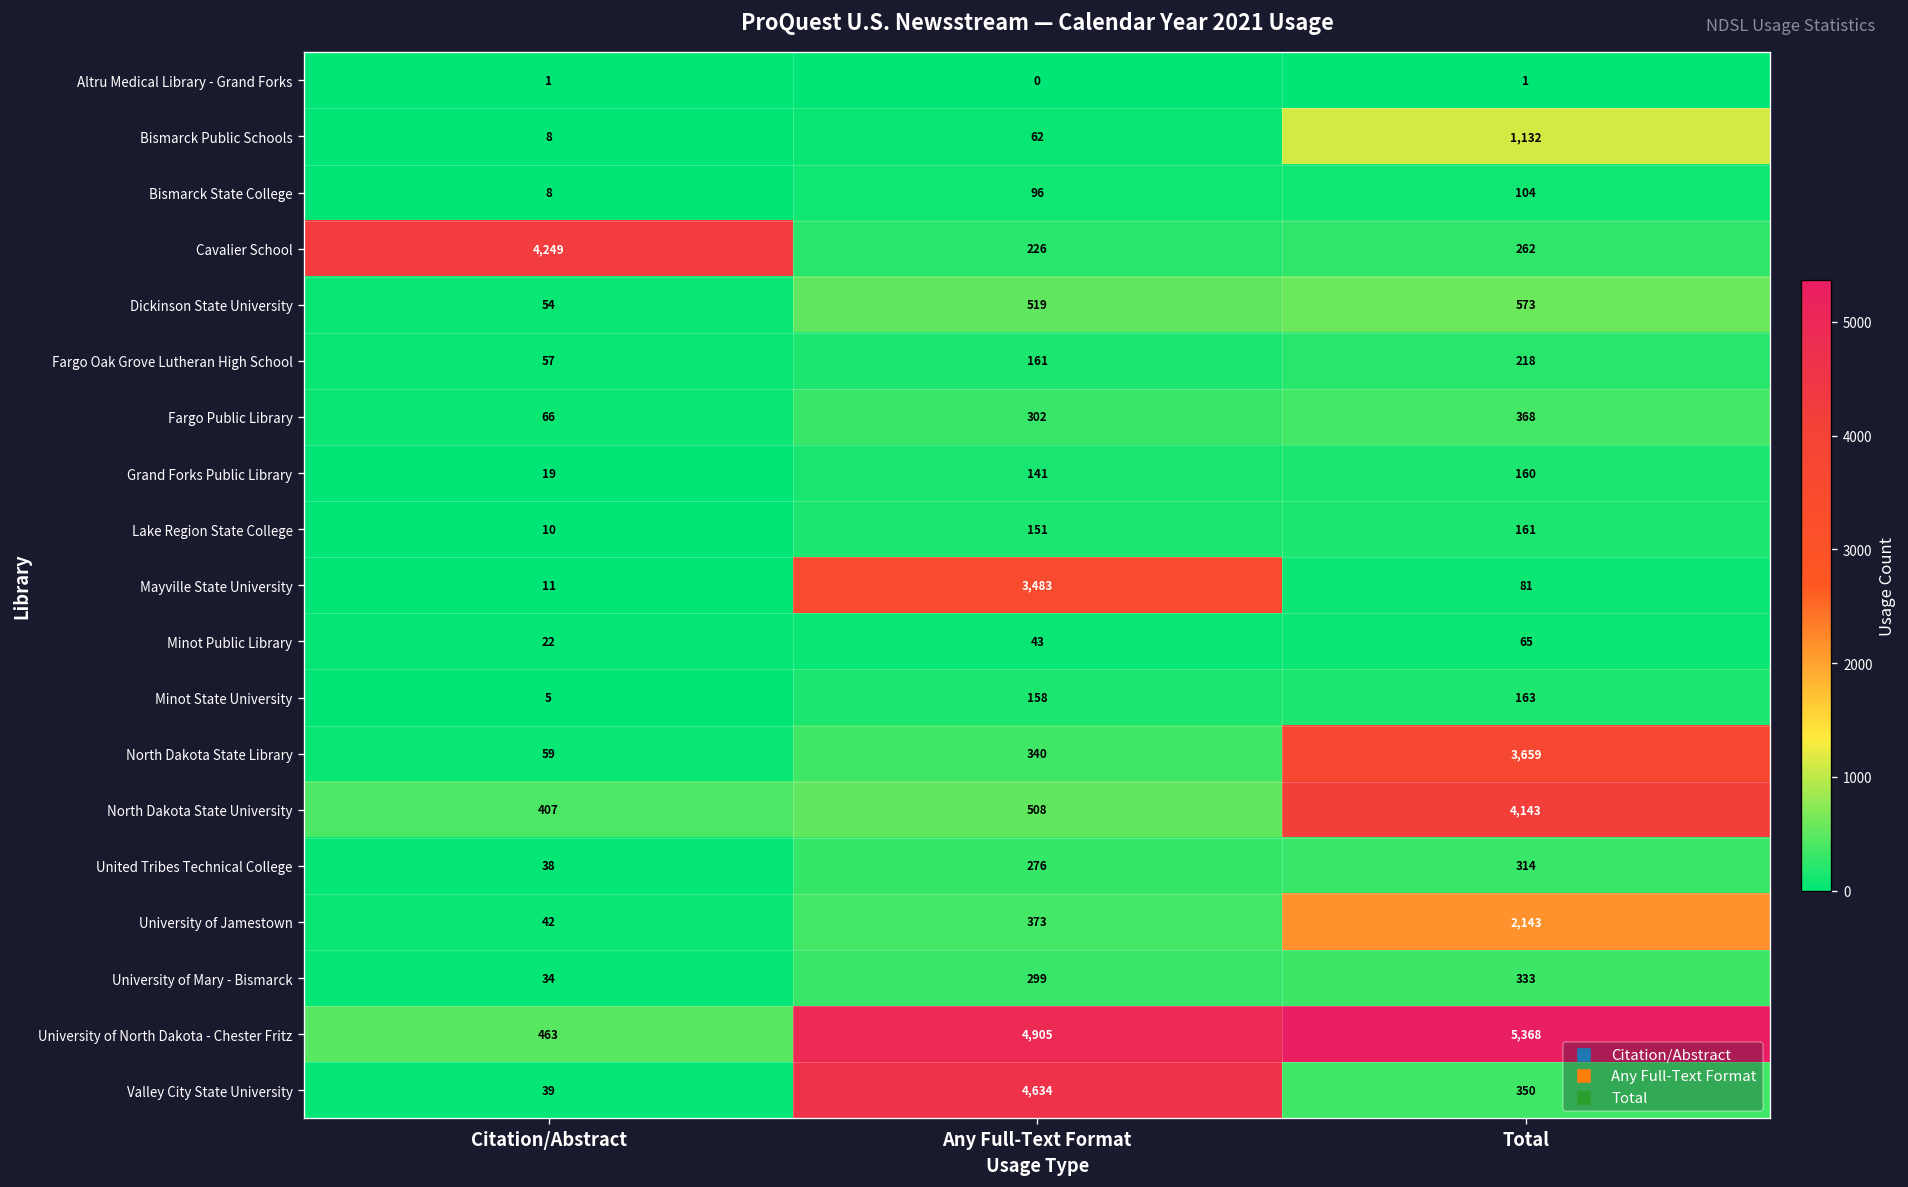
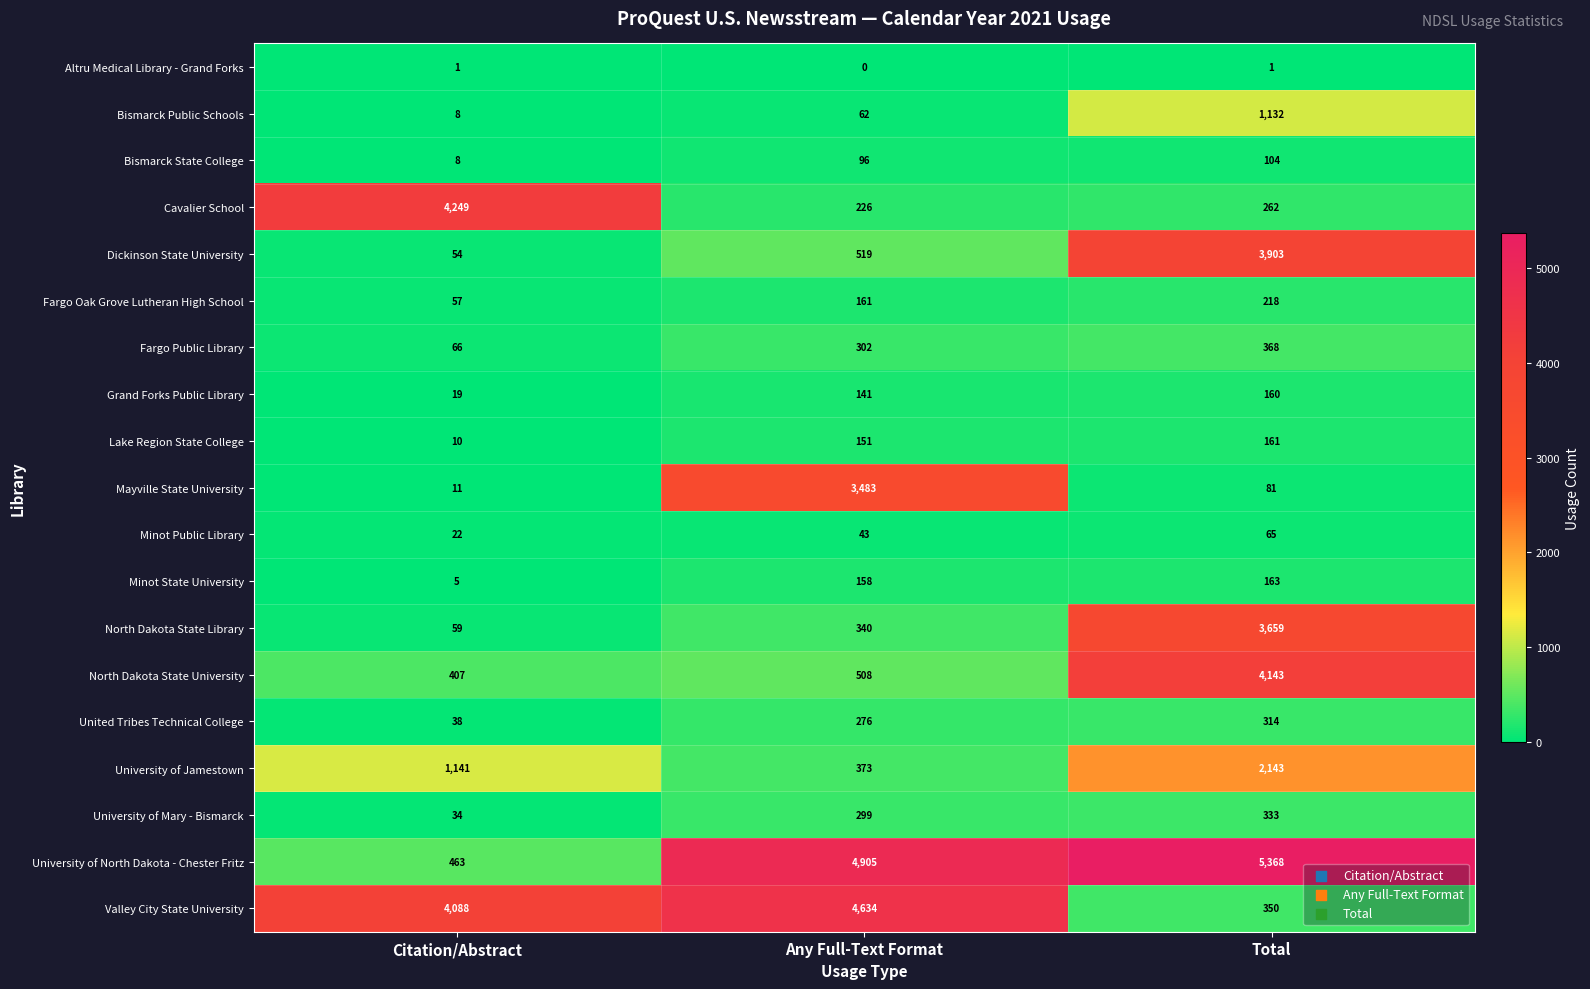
  {
    "Altru Medical Library - Grand Forks": {
      "Citation/Abstract": "1",
      "Any Full-Text Format": "0",
      "Total": "1"
    },
    "Bismarck Public Schools": {
      "Citation/Abstract": "8",
      "Any Full-Text Format": "62",
      "Total": "1,132"
    },
    "Bismarck State College": {
      "Citation/Abstract": "8",
      "Any Full-Text Format": "96",
      "Total": "104"
    },
    "Cavalier School": {
      "Citation/Abstract": "4,249",
      "Any Full-Text Format": "226",
      "Total": "262"
    },
    "Dickinson State University": {
      "Citation/Abstract": "54",
      "Any Full-Text Format": "519",
-     "Total": "573"
+     "Total": "3,903"
    },
    "Fargo Oak Grove Lutheran High School": {
      "Citation/Abstract": "57",
      "Any Full-Text Format": "161",
      "Total": "218"
    },
    "Fargo Public Library": {
      "Citation/Abstract": "66",
      "Any Full-Text Format": "302",
      "Total": "368"
    },
    "Grand Forks Public Library": {
      "Citation/Abstract": "19",
      "Any Full-Text Format": "141",
      "Total": "160"
    },
    "Lake Region State College": {
      "Citation/Abstract": "10",
      "Any Full-Text Format": "151",
      "Total": "161"
    },
    "Mayville State University": {
      "Citation/Abstract": "11",
      "Any Full-Text Format": "3,483",
      "Total": "81"
    },
    "Minot Public Library": {
      "Citation/Abstract": "22",
      "Any Full-Text Format": "43",
      "Total": "65"
    },
    "Minot State University": {
      "Citation/Abstract": "5",
      "Any Full-Text Format": "158",
      "Total": "163"
    },
    "North Dakota State Library": {
      "Citation/Abstract": "59",
      "Any Full-Text Format": "340",
      "Total": "3,659"
    },
    "North Dakota State University": {
      "Citation/Abstract": "407",
      "Any Full-Text Format": "508",
      "Total": "4,143"
    },
    "United Tribes Technical College": {
      "Citation/Abstract": "38",
      "Any Full-Text Format": "276",
      "Total": "314"
    },
    "University of Jamestown": {
-     "Citation/Abstract": "42",
+     "Citation/Abstract": "1,141",
      "Any Full-Text Format": "373",
      "Total": "2,143"
    },
    "University of Mary - Bismarck": {
      "Citation/Abstract": "34",
      "Any Full-Text Format": "299",
      "Total": "333"
    },
    "University of North Dakota - Chester Fritz": {
      "Citation/Abstract": "463",
      "Any Full-Text Format": "4,905",
      "Total": "5,368"
    },
    "Valley City State University": {
-     "Citation/Abstract": "39",
+     "Citation/Abstract": "4,088",
      "Any Full-Text Format": "4,634",
      "Total": "350"
    }
  }
